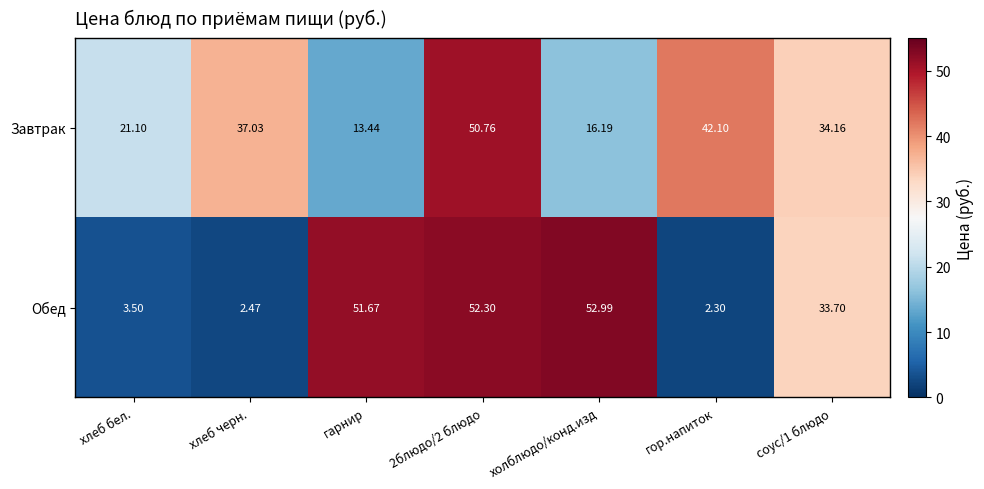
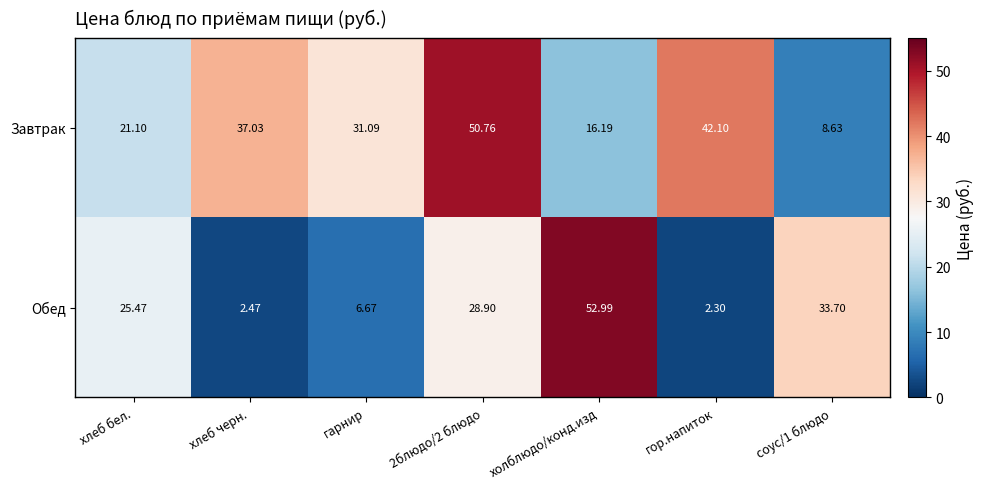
  {
    "Завтрак": {
      "хлеб бел.": 21.10,
      "хлеб черн.": 37.03,
-     "гарнир": 13.44,
+     "гарнир": 31.09,
      "2блюдо/2 блюдо": 50.76,
      "холблюдо/конд.изд": 16.19,
      "гор.напиток": 42.10,
-     "соус/1 блюдо": 34.16
+     "соус/1 блюдо": 8.63
    },
    "Обед": {
-     "хлеб бел.": 3.50,
+     "хлеб бел.": 25.47,
      "хлеб черн.": 2.47,
-     "гарнир": 51.67,
-     "2блюдо/2 блюдо": 52.30,
+     "гарнир": 6.67,
+     "2блюдо/2 блюдо": 28.90,
      "холблюдо/конд.изд": 52.99,
      "гор.напиток": 2.30,
      "соус/1 блюдо": 33.70
    }
  }
